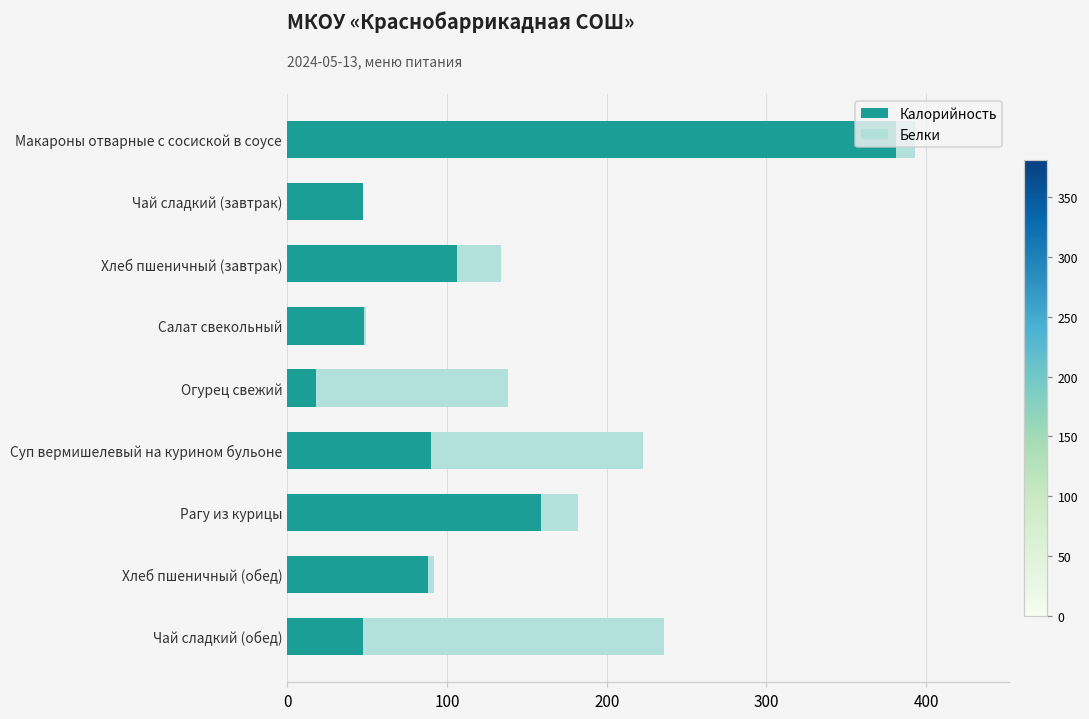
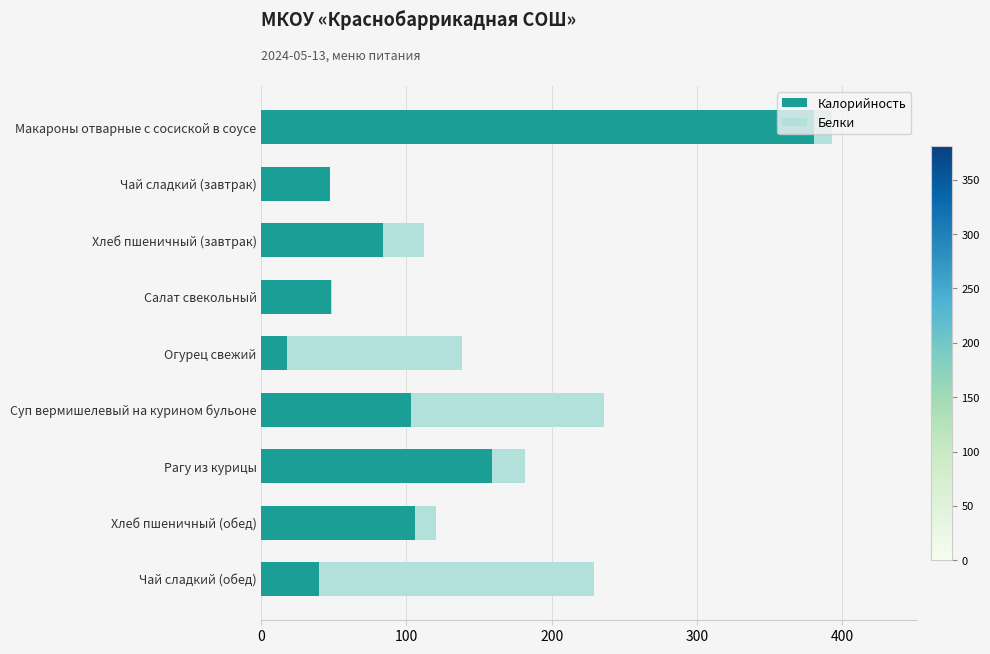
  {
    "Калорийность": {
      "Чай сладкий (завтрак)": 47,
-     "Хлеб пшеничный (завтрак)": 106,
+     "Хлеб пшеничный (завтрак)": 84,
      "Салат свекольный": 48,
      "Огурец свежий": 18,
-     "Суп вермишелевый на курином бульоне": 90,
+     "Суп вермишелевый на курином бульоне": 103,
      "Рагу из курицы": 159,
-     "Хлеб пшеничный (обед)": 88,
-     "Чай сладкий (обед)": 47
+     "Хлеб пшеничный (обед)": 106,
+     "Чай сладкий (обед)": 40
    },
    "Белки": {
      "Чай сладкий (завтрак)": 0,
      "Хлеб пшеничный (завтрак)": 28,
      "Огурец свежий": 120,
      "Суп вермишелевый на курином бульоне": 133,
      "Рагу из курицы": 23,
-     "Хлеб пшеничный (обед)": 4,
+     "Хлеб пшеничный (обед)": 14,
      "Чай сладкий (обед)": 189
    }
  }
